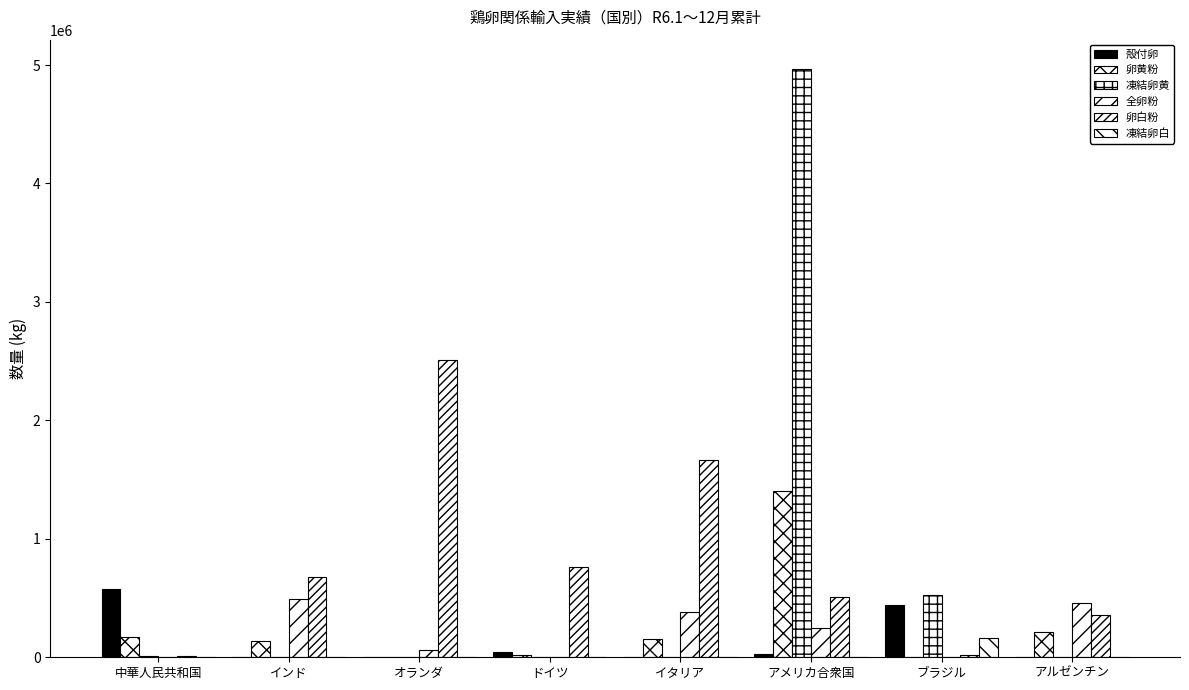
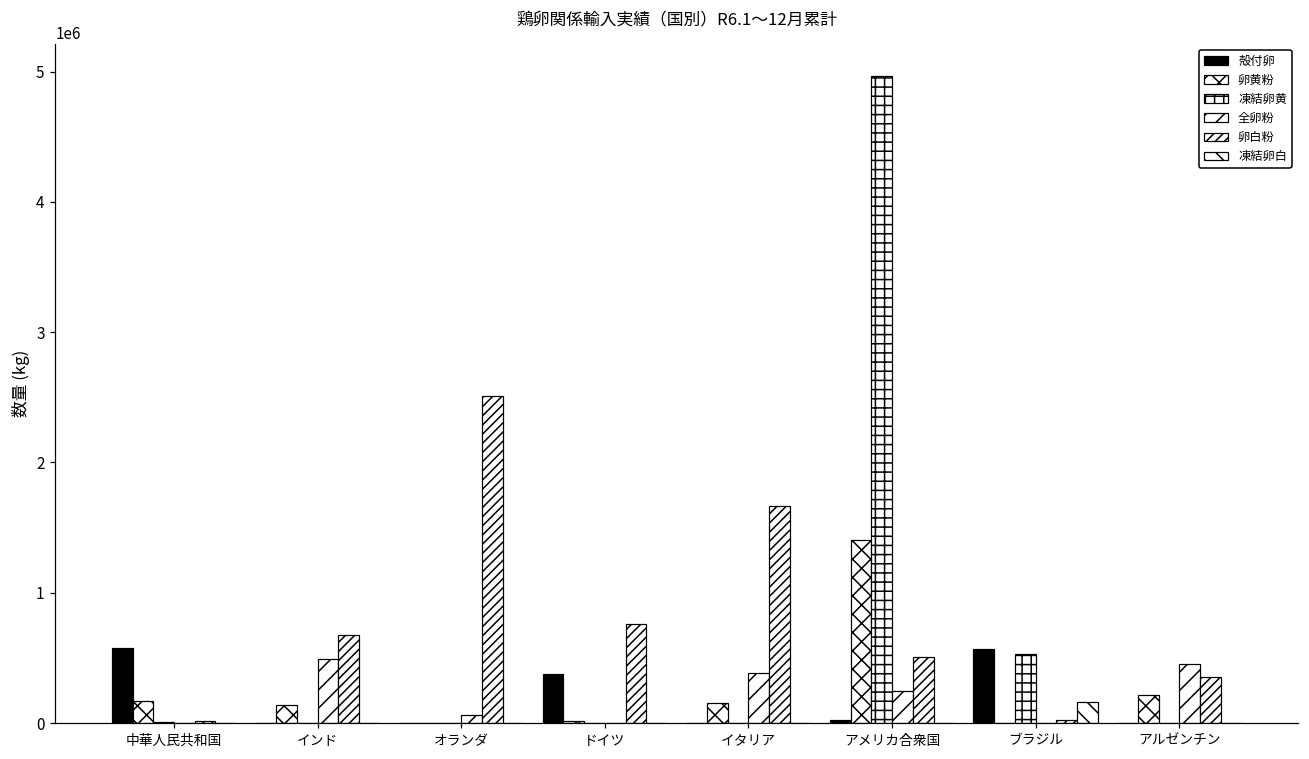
  {
    "殻付卵": {
      "中華人民共和国": 570000,
      "インド": 0,
      "オランダ": 0,
-     "ドイツ": 40000,
+     "ドイツ": 380000,
      "イタリア": 0,
      "アメリカ合衆国": 20000,
-     "ブラジル": 440000,
+     "ブラジル": 570000,
      "アルゼンチン": 0
    }
  }
